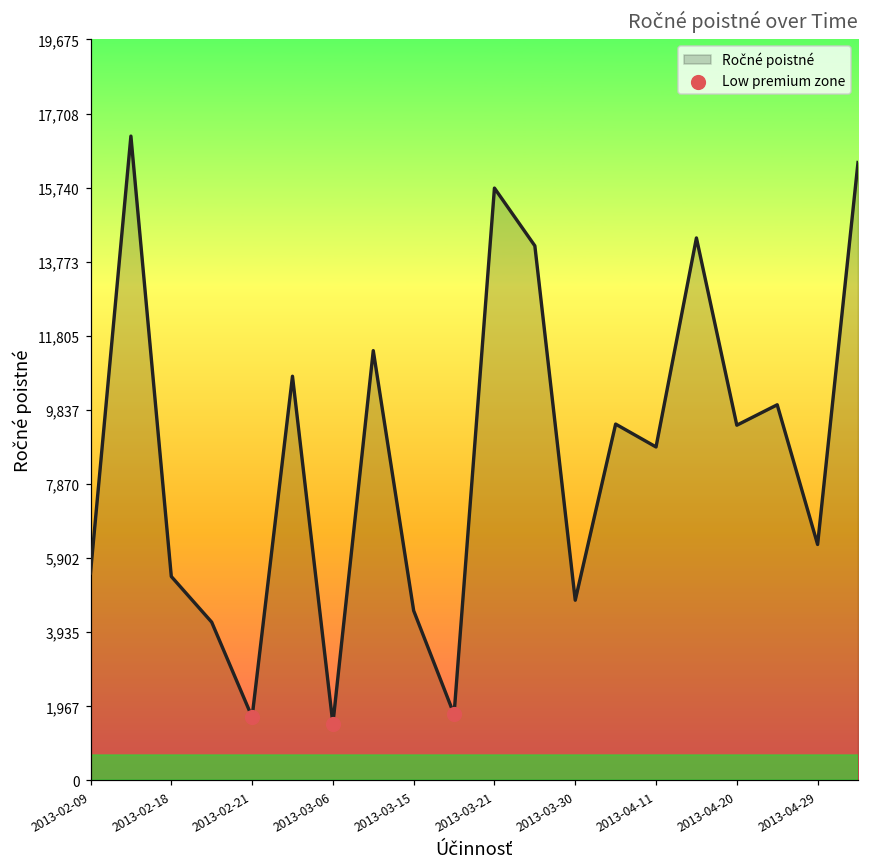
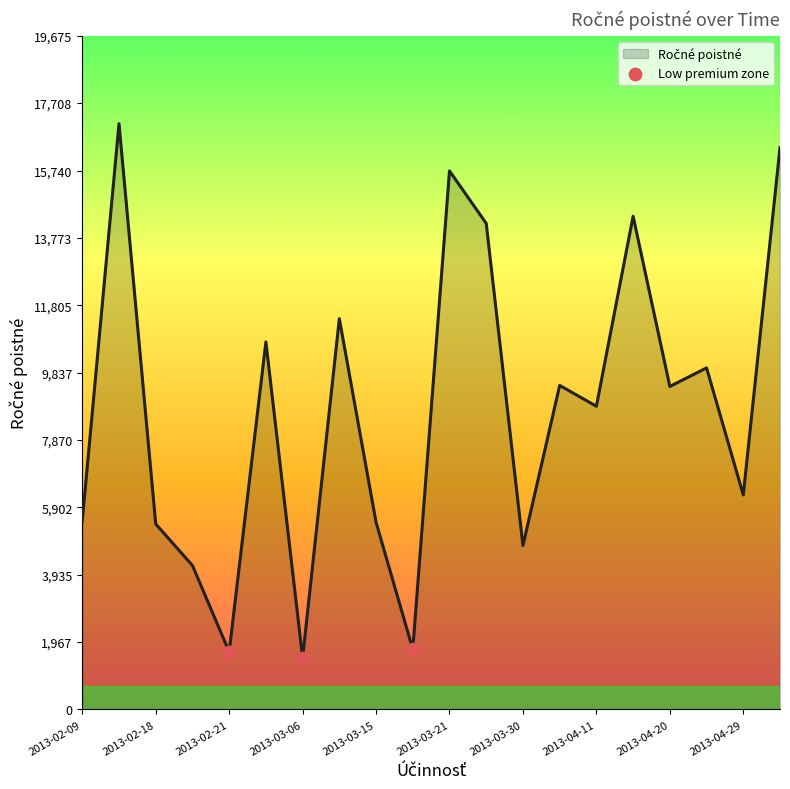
  {
    "Ročné poistné": {
-     "2013-03-15": "4,500",
+     "2013-03-15": "5,500",
      "2013-03-21": "15,700"
    }
  }
